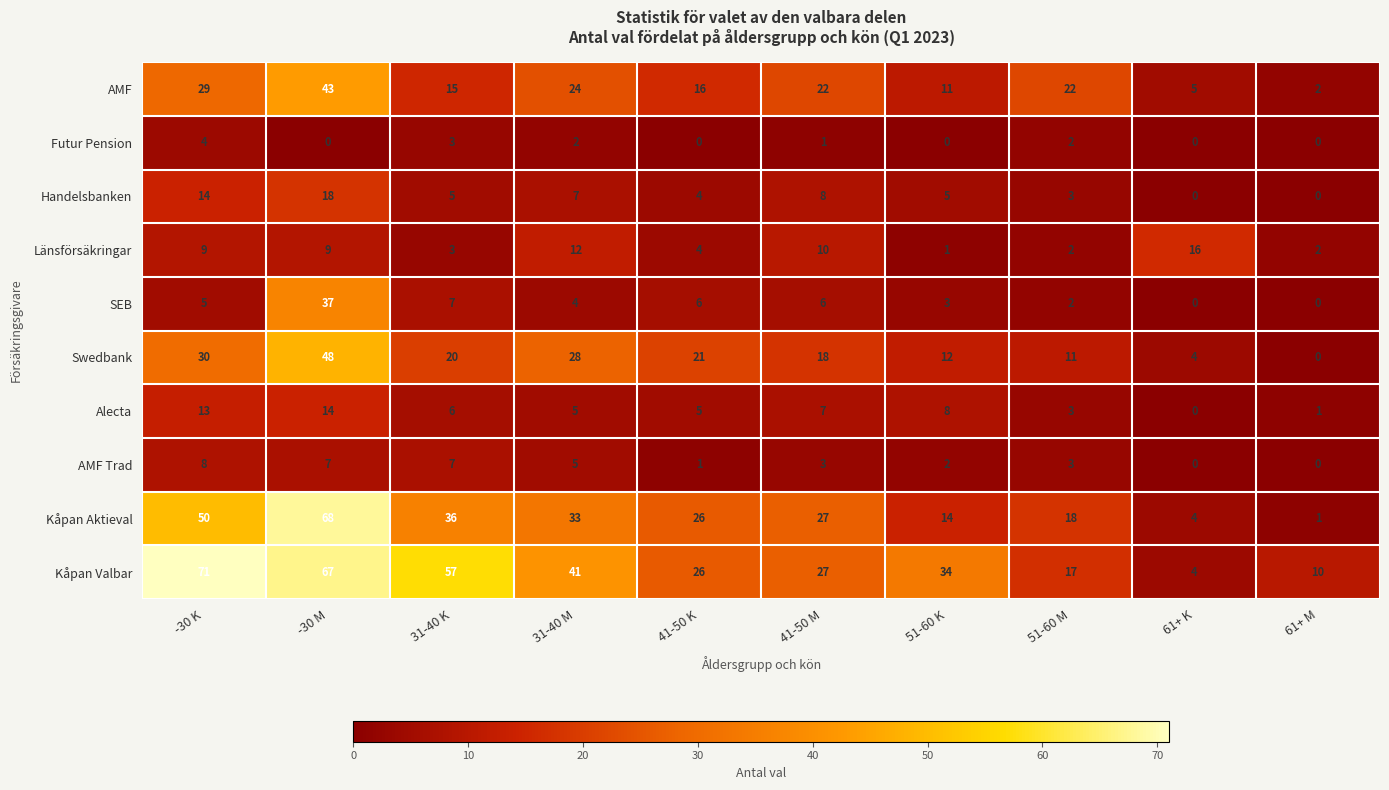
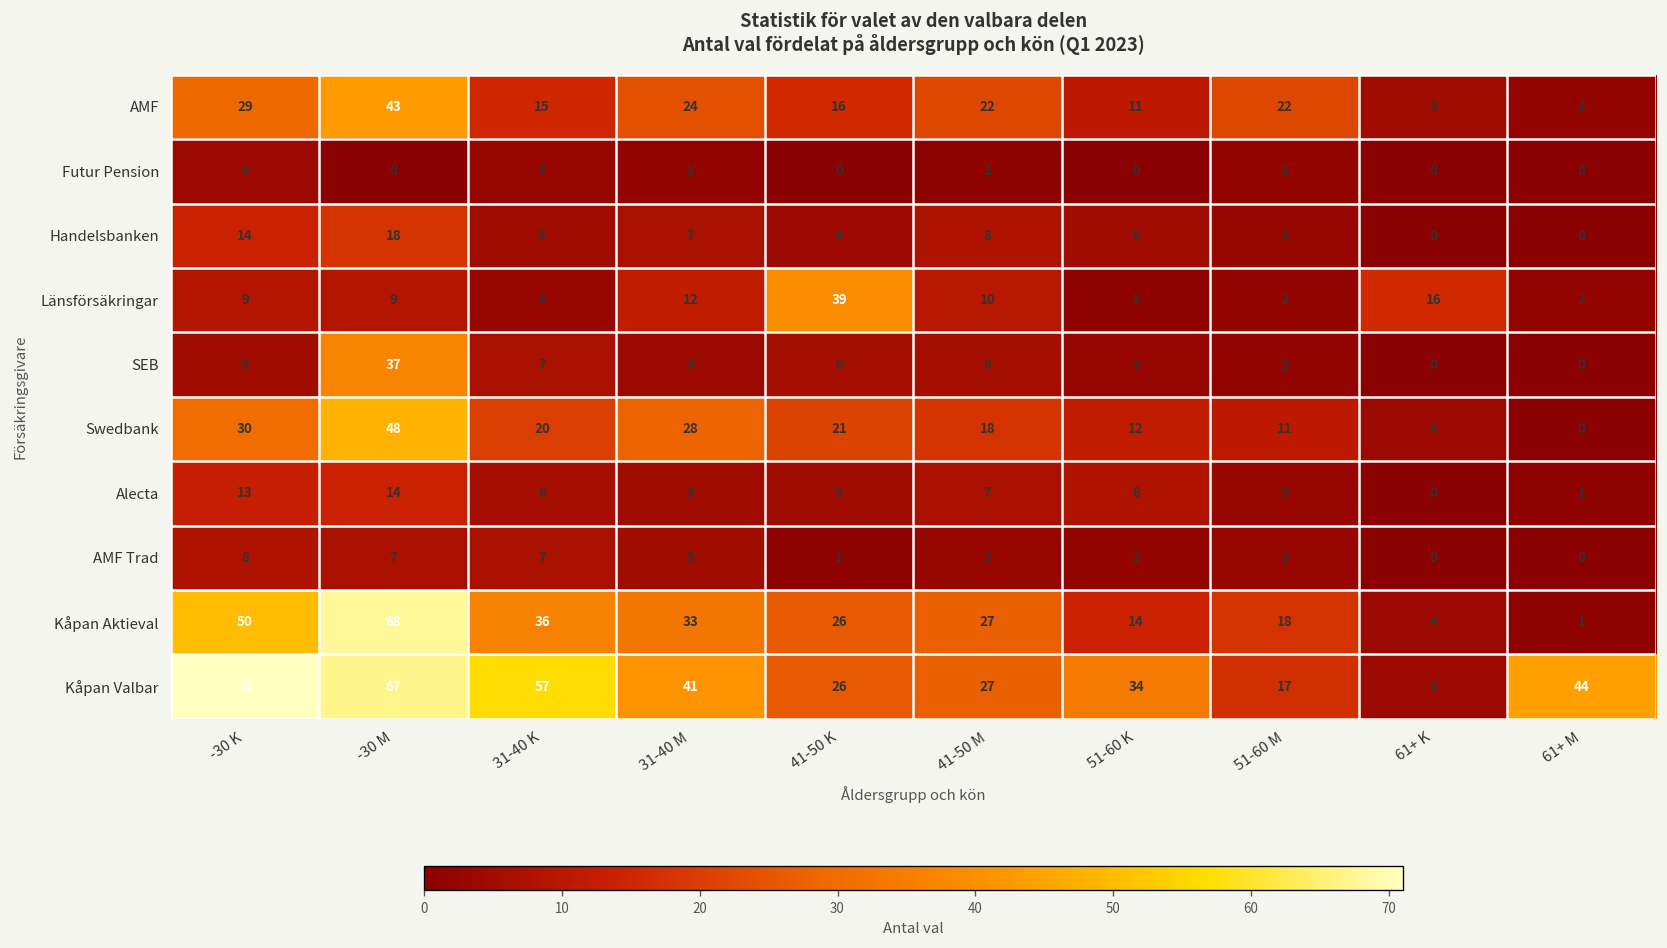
  {
    "AMF": {
      "-30 K": 29,
      "-30 M": 43,
      "31-40 K": 15,
      "31-40 M": 24,
      "41-50 K": 16,
      "41-50 M": 22,
      "51-60 K": 11,
      "51-60 M": 22,
      "61+ K": 5,
      "61+ M": 2
    },
    "Futur Pension": {
      "-30 K": 4,
      "-30 M": 0,
      "31-40 K": 3,
      "31-40 M": 2,
      "41-50 K": 0,
      "41-50 M": 1,
      "51-60 K": 0,
      "51-60 M": 2,
      "61+ K": 0,
      "61+ M": 0
    },
    "Handelsbanken": {
      "-30 K": 14,
      "-30 M": 18,
      "31-40 K": 5,
      "31-40 M": 7,
      "41-50 K": 4,
      "41-50 M": 8,
      "51-60 K": 5,
      "51-60 M": 3,
      "61+ K": 0,
      "61+ M": 0
    },
    "Länsförsäkringar": {
      "-30 K": 9,
      "-30 M": 9,
      "31-40 K": 3,
      "31-40 M": 12,
-     "41-50 K": 4,
+     "41-50 K": 39,
      "41-50 M": 10,
      "51-60 K": 1,
      "51-60 M": 2,
      "61+ K": 16,
      "61+ M": 2
    },
    "SEB": {
      "-30 K": 5,
      "-30 M": 37,
      "31-40 K": 7,
      "31-40 M": 4,
      "41-50 K": 6,
      "41-50 M": 6,
      "51-60 K": 3,
      "51-60 M": 2,
      "61+ K": 0,
      "61+ M": 0
    },
    "Swedbank": {
      "-30 K": 30,
      "-30 M": 48,
      "31-40 K": 20,
      "31-40 M": 28,
      "41-50 K": 21,
      "41-50 M": 18,
      "51-60 K": 12,
      "51-60 M": 11,
      "61+ K": 4,
      "61+ M": 0
    },
    "Alecta": {
      "-30 K": 13,
      "-30 M": 14,
      "31-40 K": 6,
      "31-40 M": 5,
      "41-50 K": 5,
      "41-50 M": 7,
      "51-60 K": 8,
      "51-60 M": 3,
      "61+ K": 0,
      "61+ M": 1
    },
    "AMF Trad": {
      "-30 K": 8,
      "-30 M": 7,
      "31-40 K": 7,
      "31-40 M": 5,
      "41-50 K": 1,
      "41-50 M": 3,
      "51-60 K": 2,
      "51-60 M": 3,
      "61+ K": 0,
      "61+ M": 0
    },
    "Kåpan Aktieval": {
      "-30 K": 50,
      "-30 M": 68,
      "31-40 K": 36,
      "31-40 M": 33,
      "41-50 K": 26,
      "41-50 M": 27,
      "51-60 K": 14,
      "51-60 M": 18,
      "61+ K": 4,
      "61+ M": 1
    },
    "Kåpan Valbar": {
      "-30 K": 71,
      "-30 M": 67,
      "31-40 K": 57,
      "31-40 M": 41,
      "41-50 K": 26,
      "41-50 M": 27,
      "51-60 K": 34,
      "51-60 M": 17,
      "61+ K": 4,
-     "61+ M": 10
+     "61+ M": 44
    }
  }
